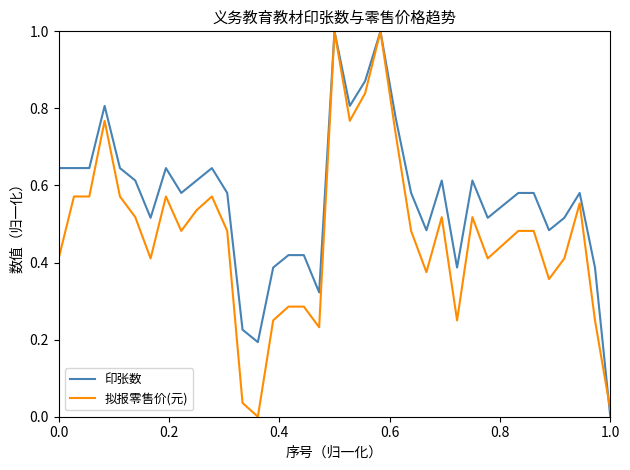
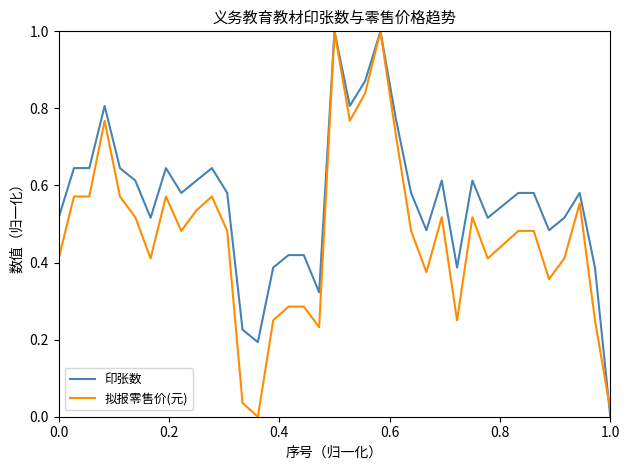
  {
    "印张数": {
-     "0.0": 0.65,
+     "0.0": 0.52,
      "1.0": 0.00
    },
    "拟报零售价(元)": {
      "0.0": 0.41,
      "1.0": 0.02
    }
  }
